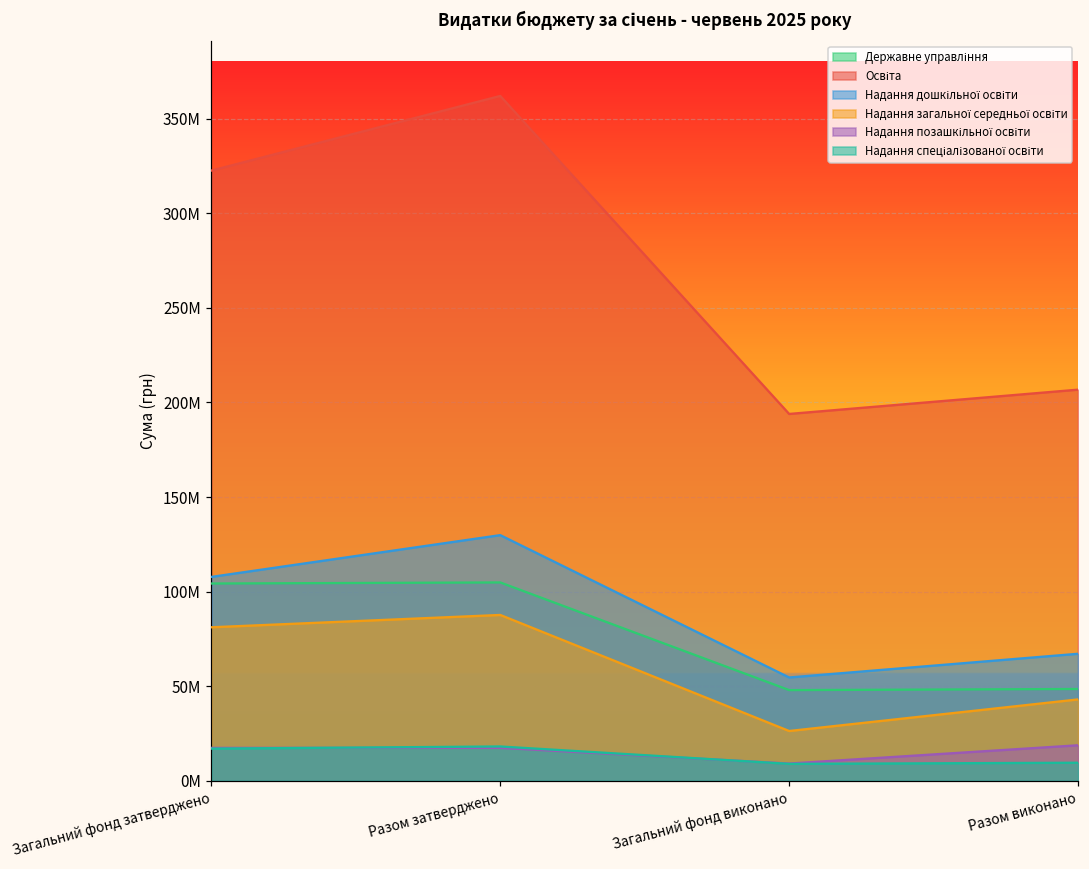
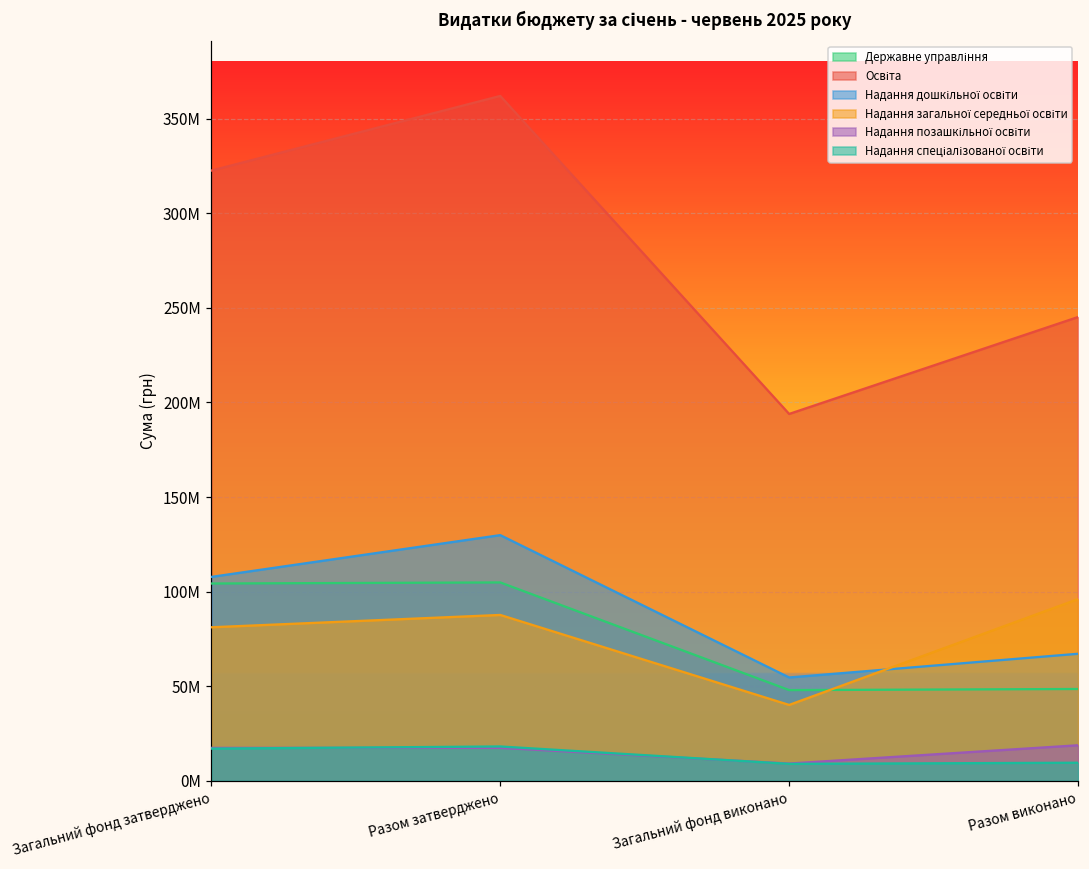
  {
    "Освіта": {
      "Загальний фонд затверджено": 323000000,
      "Разом затверджено": 362000000,
      "Загальний фонд виконано": 194000000,
-     "Разом виконано": 207000000
+     "Разом виконано": 245000000
    },
    "Надання дошкільної освіти": {
      "Загальний фонд затверджено": 108000000,
      "Разом затверджено": 130000000,
      "Загальний фонд виконано": 55000000,
      "Разом виконано": 67000000
    },
    "Надання загальної середньої освіти": {
      "Загальний фонд затверджено": 81000000,
      "Разом затверджено": 88000000,
-     "Загальний фонд виконано": 26000000,
-     "Разом виконано": 43000000
+     "Загальний фонд виконано": 40000000,
+     "Разом виконано": 96000000
    },
    "Надання позашкільної освіти": {
      "Разом виконано": 19000000
    }
  }
